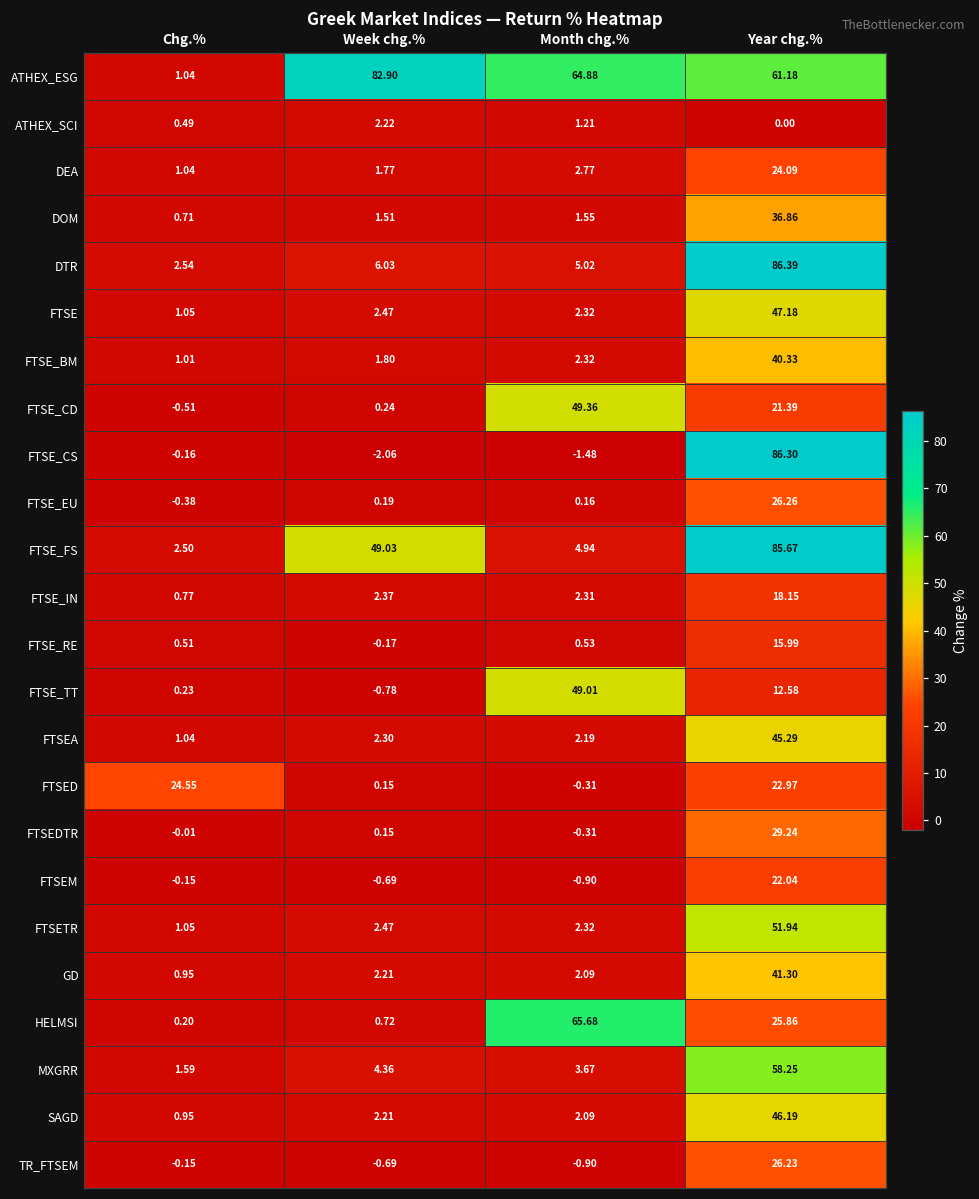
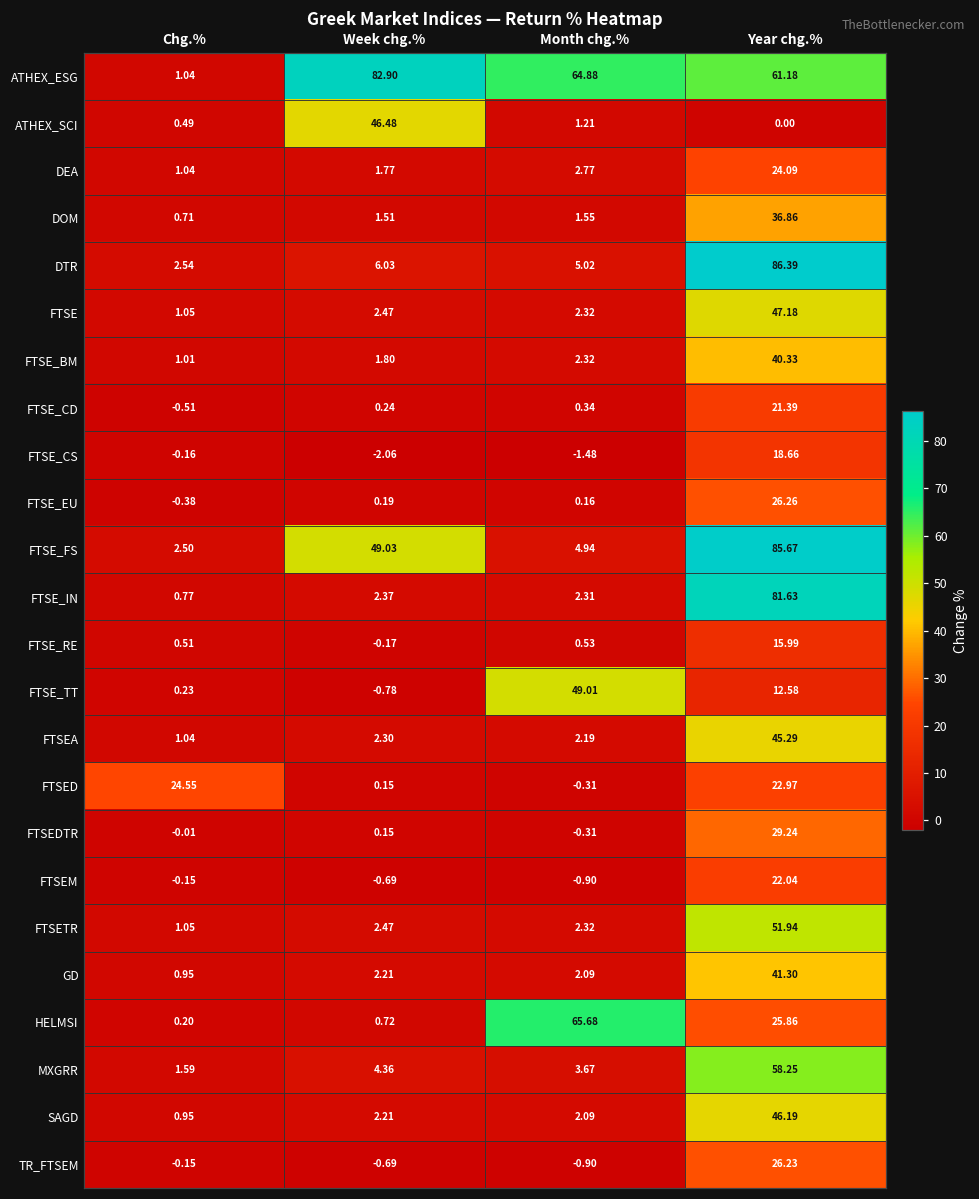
  {
    "ATHEX_ESG": {
      "Chg.%": 1.04,
      "Week chg.%": 82.90,
      "Month chg.%": 64.88,
      "Year chg.%": 61.18
    },
    "ATHEX_SCI": {
      "Chg.%": 0.49,
-     "Week chg.%": 2.22,
+     "Week chg.%": 46.48,
      "Month chg.%": 1.21,
      "Year chg.%": 0.00
    },
    "DEA": {
      "Chg.%": 1.04,
      "Week chg.%": 1.77,
      "Month chg.%": 2.77,
      "Year chg.%": 24.09
    },
    "DOM": {
      "Chg.%": 0.71,
      "Week chg.%": 1.51,
      "Month chg.%": 1.55,
      "Year chg.%": 36.86
    },
    "DTR": {
      "Chg.%": 2.54,
      "Week chg.%": 6.03,
      "Month chg.%": 5.02,
      "Year chg.%": 86.39
    },
    "FTSE": {
      "Chg.%": 1.05,
      "Week chg.%": 2.47,
      "Month chg.%": 2.32,
      "Year chg.%": 47.18
    },
    "FTSE_BM": {
      "Chg.%": 1.01,
      "Week chg.%": 1.80,
      "Month chg.%": 2.32,
      "Year chg.%": 40.33
    },
    "FTSE_CD": {
      "Chg.%": -0.51,
      "Week chg.%": 0.24,
-     "Month chg.%": 49.36,
+     "Month chg.%": 0.34,
      "Year chg.%": 21.39
    },
    "FTSE_CS": {
      "Chg.%": -0.16,
      "Week chg.%": -2.06,
      "Month chg.%": -1.48,
-     "Year chg.%": 86.30
+     "Year chg.%": 18.66
    },
    "FTSE_EU": {
      "Chg.%": -0.38,
      "Week chg.%": 0.19,
      "Month chg.%": 0.16,
      "Year chg.%": 26.26
    },
    "FTSE_FS": {
      "Chg.%": 2.50,
      "Week chg.%": 49.03,
      "Month chg.%": 4.94,
      "Year chg.%": 85.67
    },
    "FTSE_IN": {
      "Chg.%": 0.77,
      "Week chg.%": 2.37,
      "Month chg.%": 2.31,
-     "Year chg.%": 18.15
+     "Year chg.%": 81.63
    },
    "FTSE_RE": {
      "Chg.%": 0.51,
      "Week chg.%": -0.17,
      "Month chg.%": 0.53,
      "Year chg.%": 15.99
    },
    "FTSE_TT": {
      "Chg.%": 0.23,
      "Week chg.%": -0.78,
      "Month chg.%": 49.01,
      "Year chg.%": 12.58
    },
    "FTSEA": {
      "Chg.%": 1.04,
      "Week chg.%": 2.30,
      "Month chg.%": 2.19,
      "Year chg.%": 45.29
    },
    "FTSED": {
      "Chg.%": 24.55,
      "Week chg.%": 0.15,
      "Month chg.%": -0.31,
      "Year chg.%": 22.97
    },
    "FTSEDTR": {
      "Chg.%": -0.01,
      "Week chg.%": 0.15,
      "Month chg.%": -0.31,
      "Year chg.%": 29.24
    },
    "FTSEM": {
      "Chg.%": -0.15,
      "Week chg.%": -0.69,
      "Month chg.%": -0.90,
      "Year chg.%": 22.04
    },
    "FTSETR": {
      "Chg.%": 1.05,
      "Week chg.%": 2.47,
      "Month chg.%": 2.32,
      "Year chg.%": 51.94
    },
    "GD": {
      "Chg.%": 0.95,
      "Week chg.%": 2.21,
      "Month chg.%": 2.09,
      "Year chg.%": 41.30
    },
    "HELMSI": {
      "Chg.%": 0.20,
      "Week chg.%": 0.72,
      "Month chg.%": 65.68,
      "Year chg.%": 25.86
    },
    "MXGRR": {
      "Chg.%": 1.59,
      "Week chg.%": 4.36,
      "Month chg.%": 3.67,
      "Year chg.%": 58.25
    },
    "SAGD": {
      "Chg.%": 0.95,
      "Week chg.%": 2.21,
      "Month chg.%": 2.09,
      "Year chg.%": 46.19
    },
    "TR_FTSEM": {
      "Chg.%": -0.15,
      "Week chg.%": -0.69,
      "Month chg.%": -0.90,
      "Year chg.%": 26.23
    }
  }
